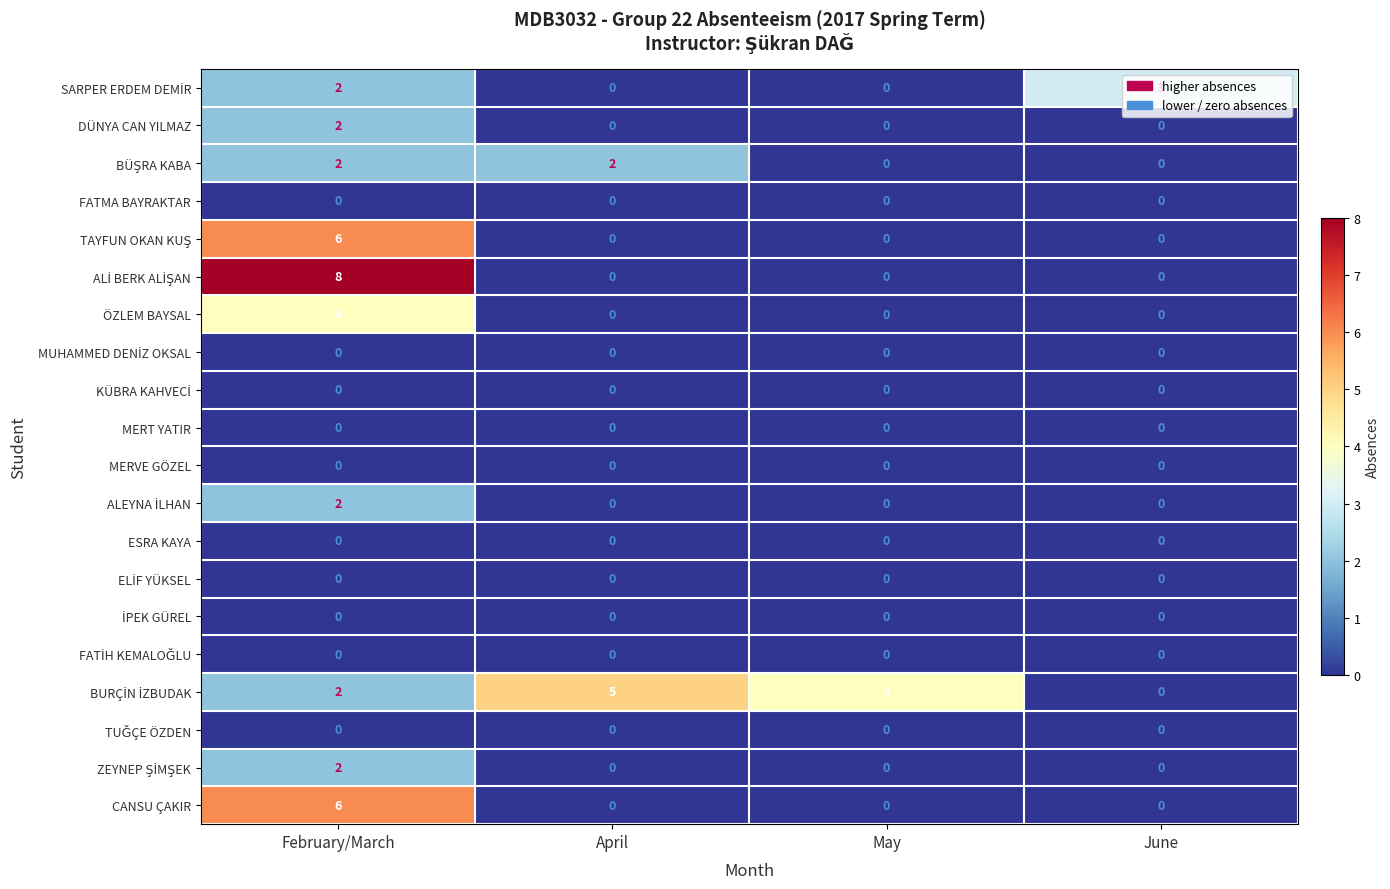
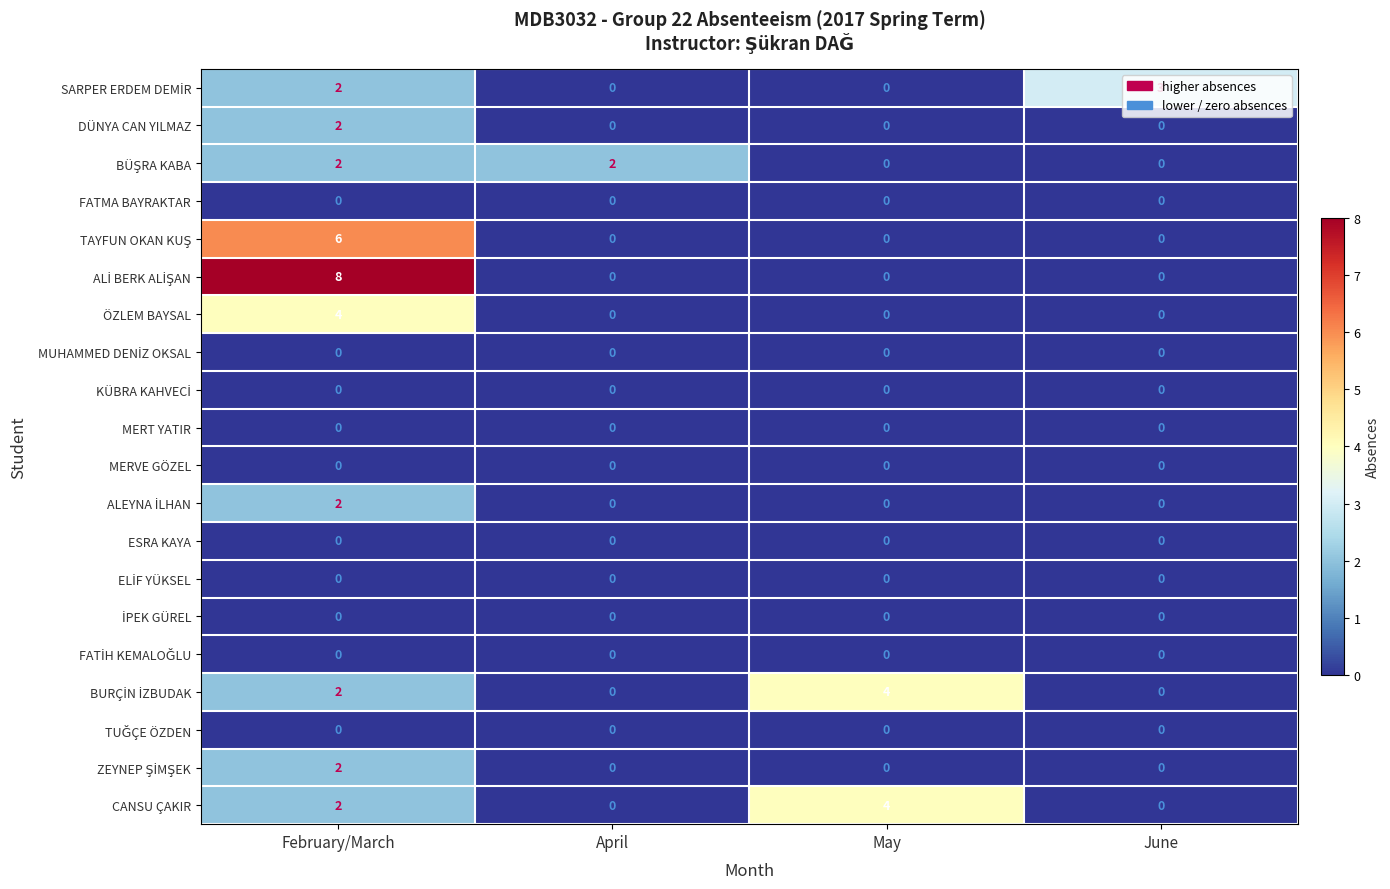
  {
    "SARPER ERDEM DEMİR": {
      "February/March": 2,
      "April": 0,
      "May": 0
    },
    "DÜNYA CAN YILMAZ": {
      "February/March": 2,
      "April": 0,
      "May": 0,
      "June": 0
    },
    "BÜŞRA KABA": {
      "February/March": 2,
      "April": 2,
      "May": 0,
      "June": 0
    },
    "FATMA BAYRAKTAR": {
      "February/March": 0,
      "April": 0,
      "May": 0,
      "June": 0
    },
    "TAYFUN OKAN KUŞ": {
      "February/March": 6,
      "April": 0,
      "May": 0,
      "June": 0
    },
    "ALİ BERK ALİŞAN": {
      "February/March": 8,
      "April": 0,
      "May": 0,
      "June": 0
    },
    "ÖZLEM BAYSAL": {
      "February/March": 4,
      "April": 0,
      "May": 0,
      "June": 0
    },
    "MUHAMMED DENİZ OKSAL": {
      "February/March": 0,
      "April": 0,
      "May": 0,
      "June": 0
    },
    "KÜBRA KAHVECİ": {
      "February/March": 0,
      "April": 0,
      "May": 0,
      "June": 0
    },
    "MERT YATIR": {
      "February/March": 0,
      "April": 0,
      "May": 0,
      "June": 0
    },
    "MERVE GÖZEL": {
      "February/March": 0,
      "April": 0,
      "May": 0,
      "June": 0
    },
    "ALEYNA İLHAN": {
      "February/March": 2,
      "April": 0,
      "May": 0,
      "June": 0
    },
    "ESRA KAYA": {
      "February/March": 0,
      "April": 0,
      "May": 0,
      "June": 0
    },
    "ELİF YÜKSEL": {
      "February/March": 0,
      "April": 0,
      "May": 0,
      "June": 0
    },
    "İPEK GÜREL": {
      "February/March": 0,
      "April": 0,
      "May": 0,
      "June": 0
    },
    "FATİH KEMALOĞLU": {
      "February/March": 0,
      "April": 0,
      "May": 0,
      "June": 0
    },
    "BURÇİN İZBUDAK": {
      "February/March": 2,
-     "April": 5,
+     "April": 0,
      "May": 4,
      "June": 0
    },
    "TUĞÇE ÖZDEN": {
      "February/March": 0,
      "April": 0,
      "May": 0,
      "June": 0
    },
    "ZEYNEP ŞİMŞEK": {
      "February/March": 2,
      "April": 0,
      "May": 0,
      "June": 0
    },
    "CANSU ÇAKIR": {
-     "February/March": 6,
+     "February/March": 2,
      "April": 0,
-     "May": 0,
+     "May": 4,
      "June": 0
    }
  }
